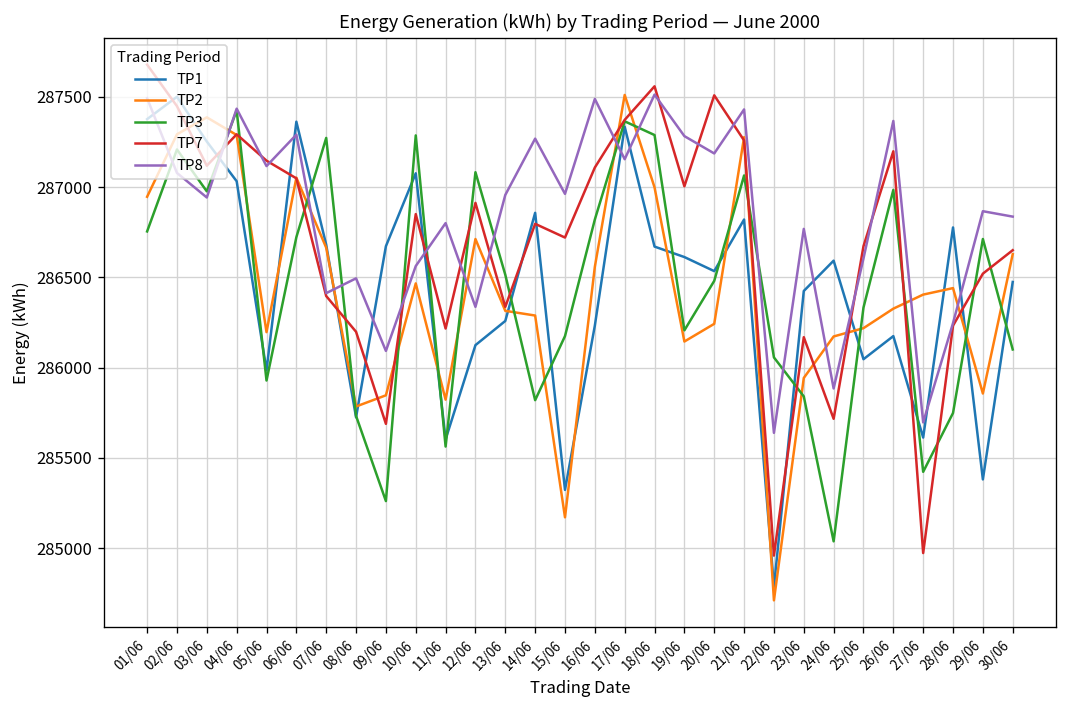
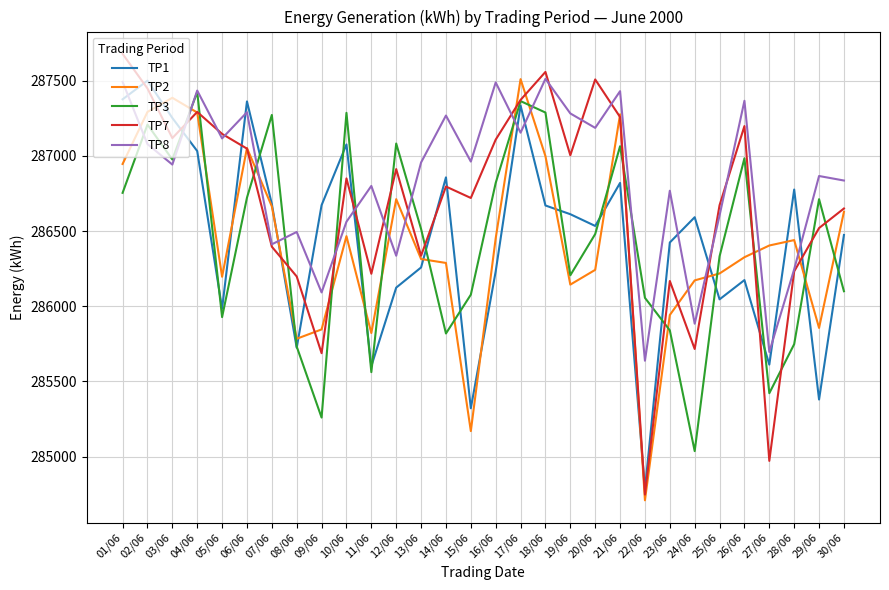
  {
    "TP1": {
      "04/06": 287030,
      "05/06": 285980,
      "06/06": 287360,
      "09/06": 286670,
      "10/06": 287080,
      "11/06": 285600,
      "12/06": 286120,
      "13/06": 286260,
      "14/06": 286860,
      "15/06": 285320,
      "16/06": 286230,
      "17/06": 287330,
      "18/06": 286670,
      "19/06": 286610,
      "20/06": 286530,
      "21/06": 286820,
      "22/06": 284780,
      "23/06": 286420,
      "24/06": 286590,
      "25/06": 286050,
      "26/06": 286170,
      "27/06": 285610,
      "28/06": 286780,
      "29/06": 285380,
      "30/06": 286470
    },
    "TP2": {
      "01/06": 286950,
      "05/06": 286200,
      "08/06": 285780,
      "09/06": 285850,
      "10/06": 286470,
      "11/06": 285820,
      "12/06": 286710,
      "13/06": 286310,
      "14/06": 286290,
      "15/06": 285170,
-     "16/06": 286560,
+     "16/06": 286450,
      "17/06": 287510,
      "18/06": 287000,
      "19/06": 286140,
      "20/06": 286240,
      "21/06": 287280,
      "22/06": 284710,
      "23/06": 285940,
      "24/06": 286170,
      "25/06": 286220,
      "26/06": 286330,
      "27/06": 286400,
      "28/06": 286440,
      "29/06": 285860,
      "30/06": 286630
    },
    "TP3": {
      "01/06": 286750,
      "03/06": 286980,
      "05/06": 285930,
      "06/06": 286720,
      "07/06": 287270,
      "09/06": 285260,
      "10/06": 287290,
      "11/06": 285560,
      "12/06": 287080,
      "13/06": 286510,
      "14/06": 285820,
-     "15/06": 286170,
+     "15/06": 286080,
      "16/06": 286820,
      "18/06": 287290,
      "19/06": 286210,
      "20/06": 286480,
      "21/06": 287060,
      "22/06": 286060,
      "23/06": 285840,
      "24/06": 285040,
      "25/06": 286330,
      "26/06": 286980,
      "27/06": 285420,
      "28/06": 285750,
      "29/06": 286710,
      "30/06": 286100
    },
    "TP7": {
      "05/06": 287150,
      "08/06": 286200,
      "09/06": 285690,
      "10/06": 286850,
      "11/06": 286220,
      "12/06": 286910,
      "13/06": 286340,
      "14/06": 286800,
      "15/06": 286720,
      "16/06": 287110,
      "18/06": 287560,
      "19/06": 287000,
      "20/06": 287510,
      "21/06": 287260,
-     "22/06": 284960,
+     "22/06": 284750,
      "23/06": 286170,
      "24/06": 285720,
      "25/06": 286670,
      "26/06": 287200,
      "27/06": 284970,
      "29/06": 286520,
      "30/06": 286650
    },
    "TP8": {
      "03/06": 286940,
      "05/06": 287120,
      "06/06": 287290,
      "08/06": 286490,
      "09/06": 286090,
      "10/06": 286560,
      "11/06": 286800,
      "12/06": 286340,
      "13/06": 286960,
      "14/06": 287270,
      "15/06": 286960,
      "16/06": 287490,
      "17/06": 287150,
      "18/06": 287510,
      "19/06": 287280,
      "20/06": 287190,
      "21/06": 287430,
      "22/06": 285640,
      "23/06": 286770,
      "24/06": 285880,
      "25/06": 286600,
      "26/06": 287370,
      "27/06": 285700,
      "29/06": 286870,
      "30/06": 286840
    }
  }
